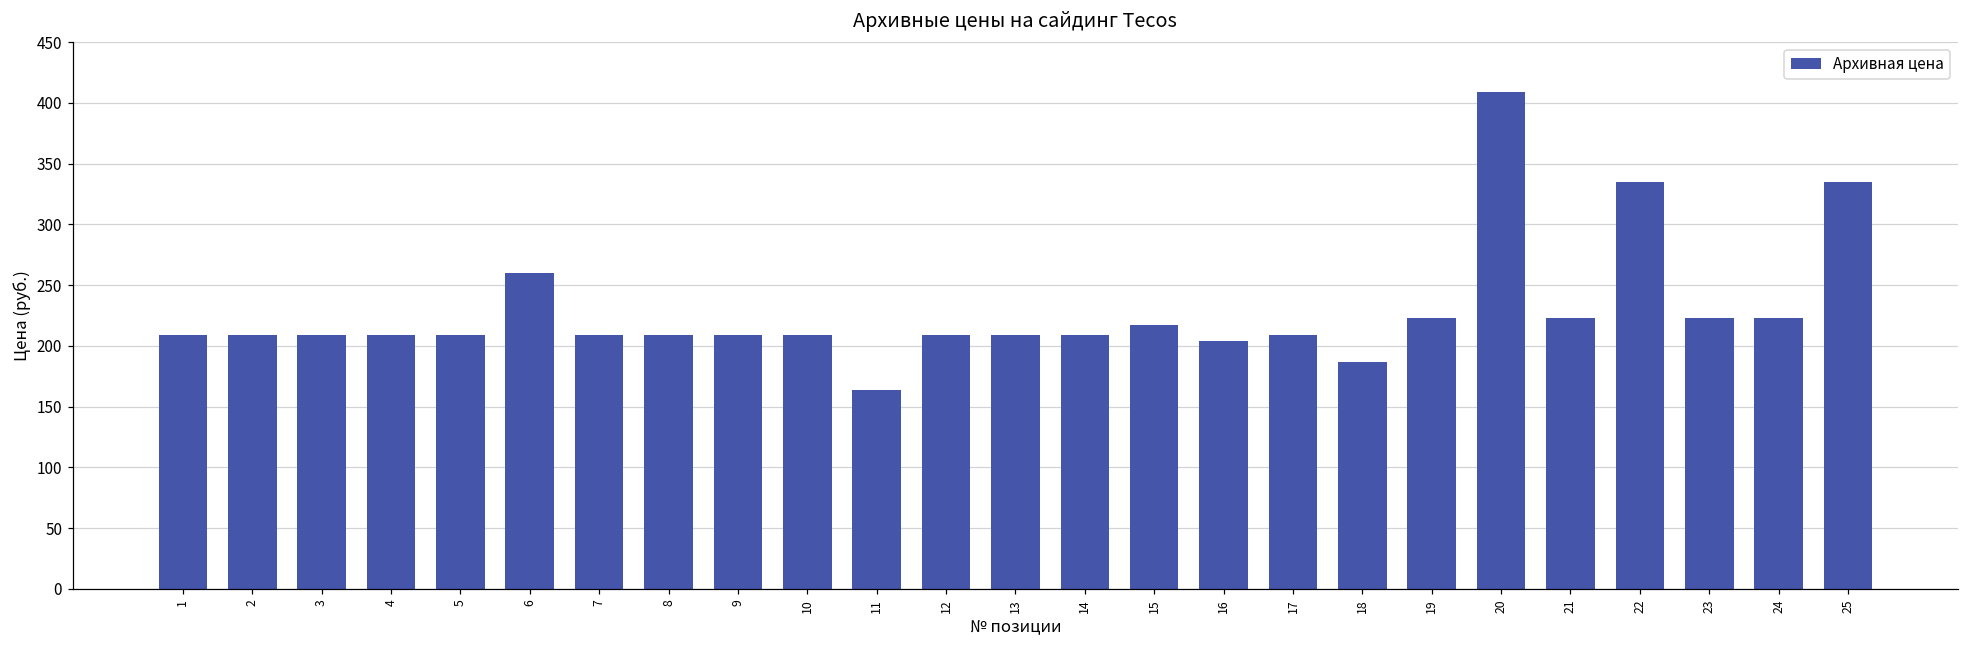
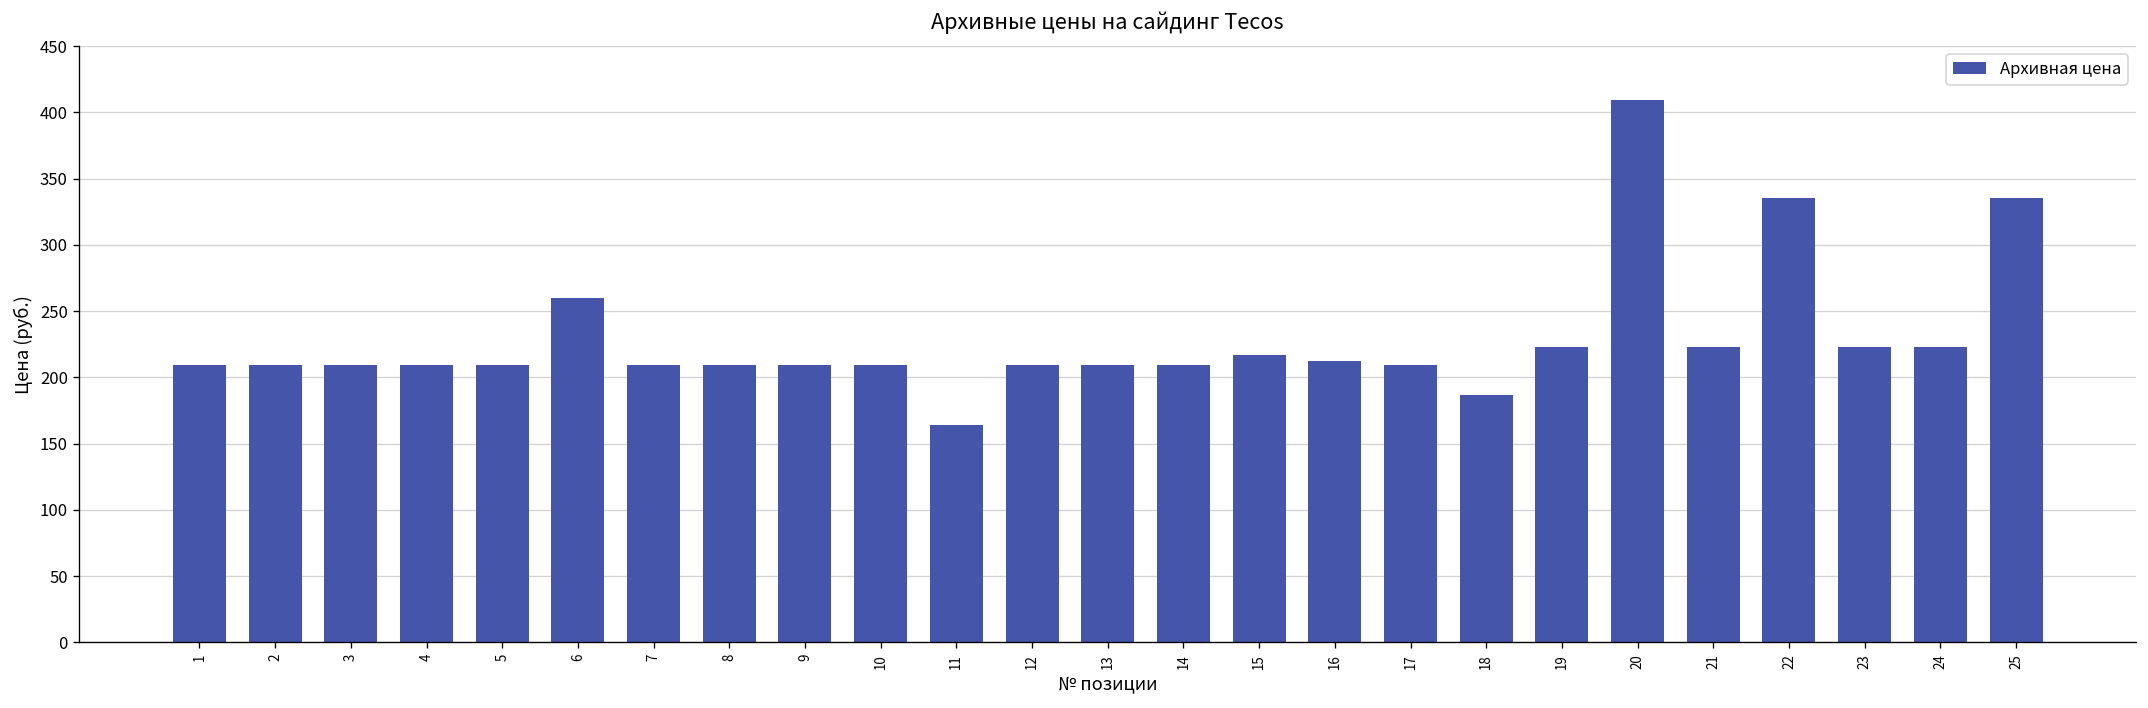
  {
    "1": 209,
    "2": 209,
    "3": 209,
    "4": 209,
    "5": 209,
    "6": 260,
    "7": 209,
    "8": 209,
    "9": 209,
    "10": 209,
    "11": 164,
    "12": 209,
    "13": 209,
    "14": 209,
    "15": 217,
-   "16": 204,
+   "16": 212,
    "17": 209,
    "18": 187,
    "19": 223,
    "20": 409,
    "21": 223,
    "22": 335,
    "23": 223,
    "24": 223,
    "25": 335
  }
